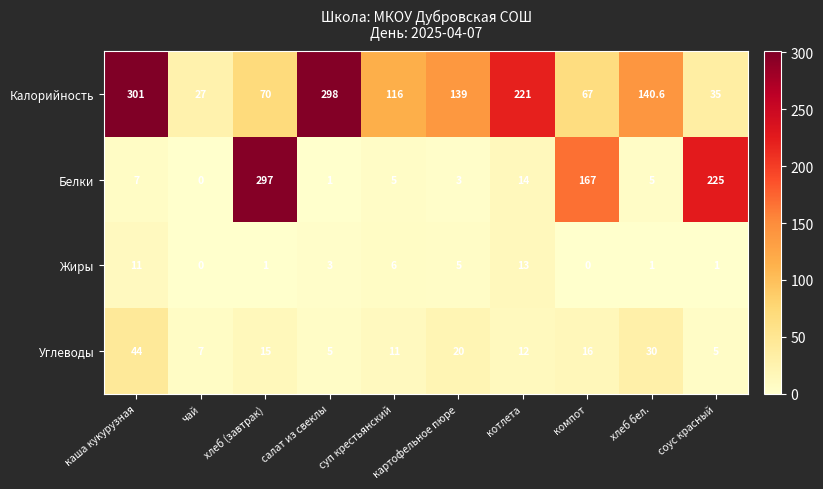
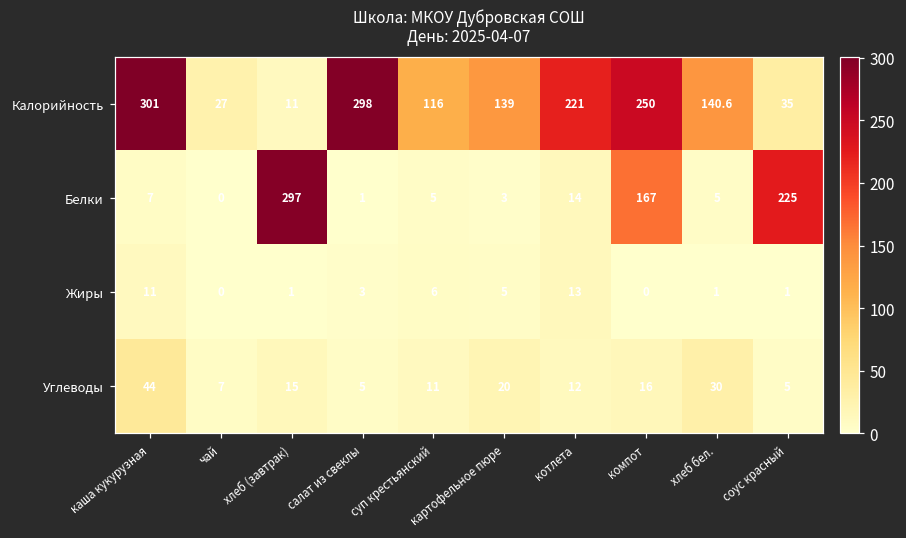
  {
    "Калорийность": {
      "каша кукурузная": 301,
      "чай": 27,
-     "хлеб (завтрак)": 70,
+     "хлеб (завтрак)": 11,
      "салат из свеклы": 298,
      "суп крестьянский": 116,
      "картофельное пюре": 139,
      "котлета": 221,
-     "компот": 67,
+     "компот": 250,
      "хлеб бел.": 140.6,
      "соус красный": 35
    },
    "Белки": {
      "каша кукурузная": 7,
      "чай": 0,
      "хлеб (завтрак)": 297,
      "салат из свеклы": 1,
      "суп крестьянский": 5,
      "картофельное пюре": 3,
      "котлета": 14,
      "компот": 167,
      "хлеб бел.": 5,
      "соус красный": 225
    },
    "Жиры": {
      "каша кукурузная": 11,
      "чай": 0,
      "хлеб (завтрак)": 1,
      "салат из свеклы": 3,
      "суп крестьянский": 6,
      "картофельное пюре": 5,
      "котлета": 13,
      "компот": 0,
      "хлеб бел.": 1,
      "соус красный": 1
    },
    "Углеводы": {
      "каша кукурузная": 44,
      "чай": 7,
      "хлеб (завтрак)": 15,
      "салат из свеклы": 5,
      "суп крестьянский": 11,
      "картофельное пюре": 20,
      "котлета": 12,
      "компот": 16,
      "хлеб бел.": 30,
      "соус красный": 5
    }
  }
